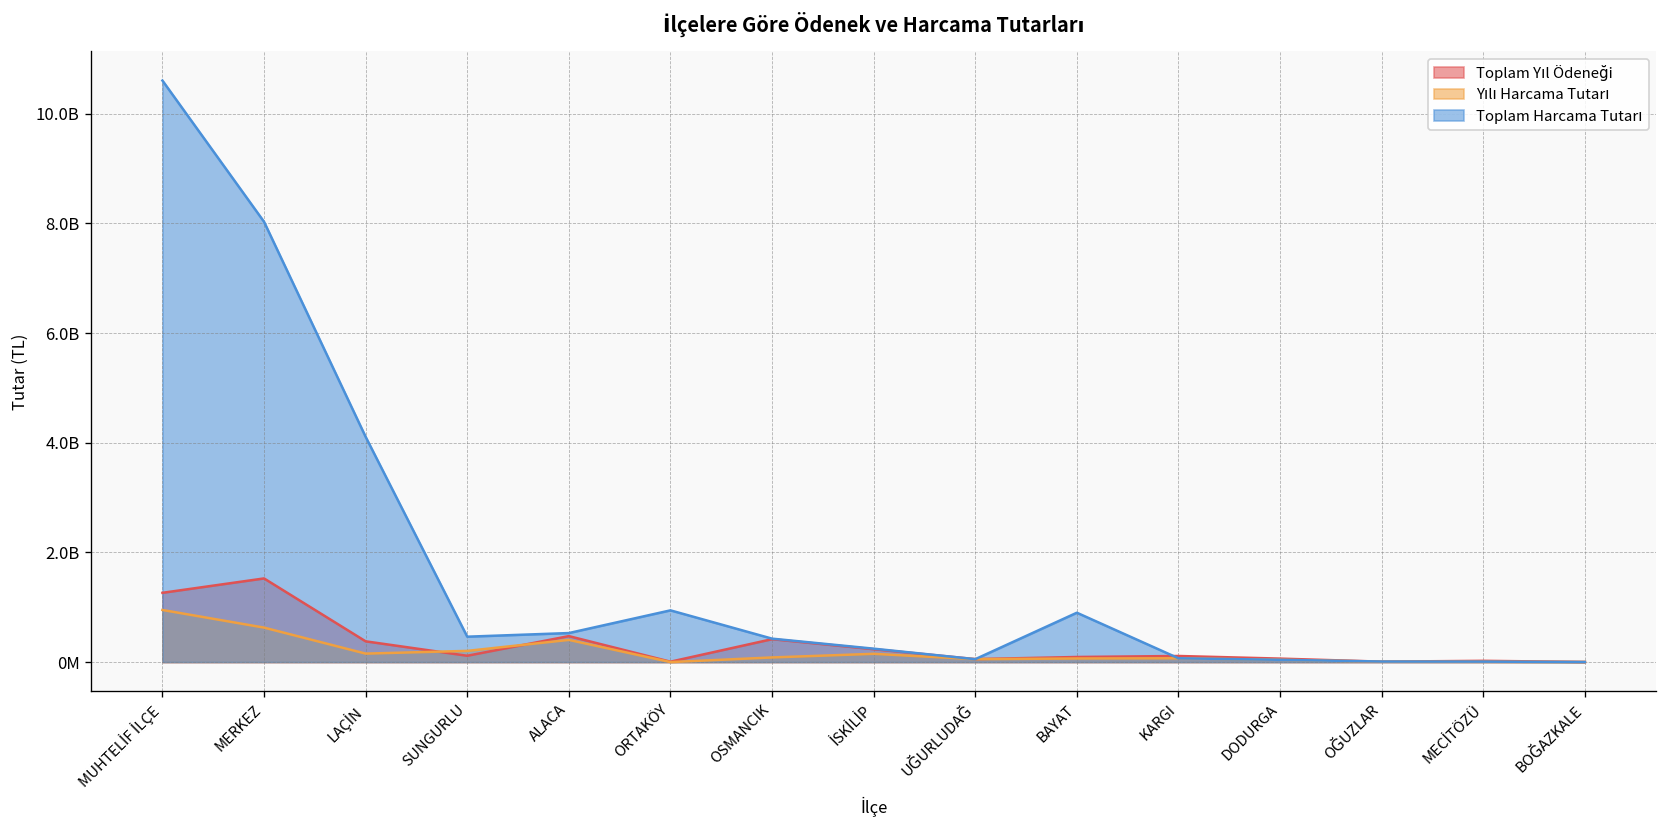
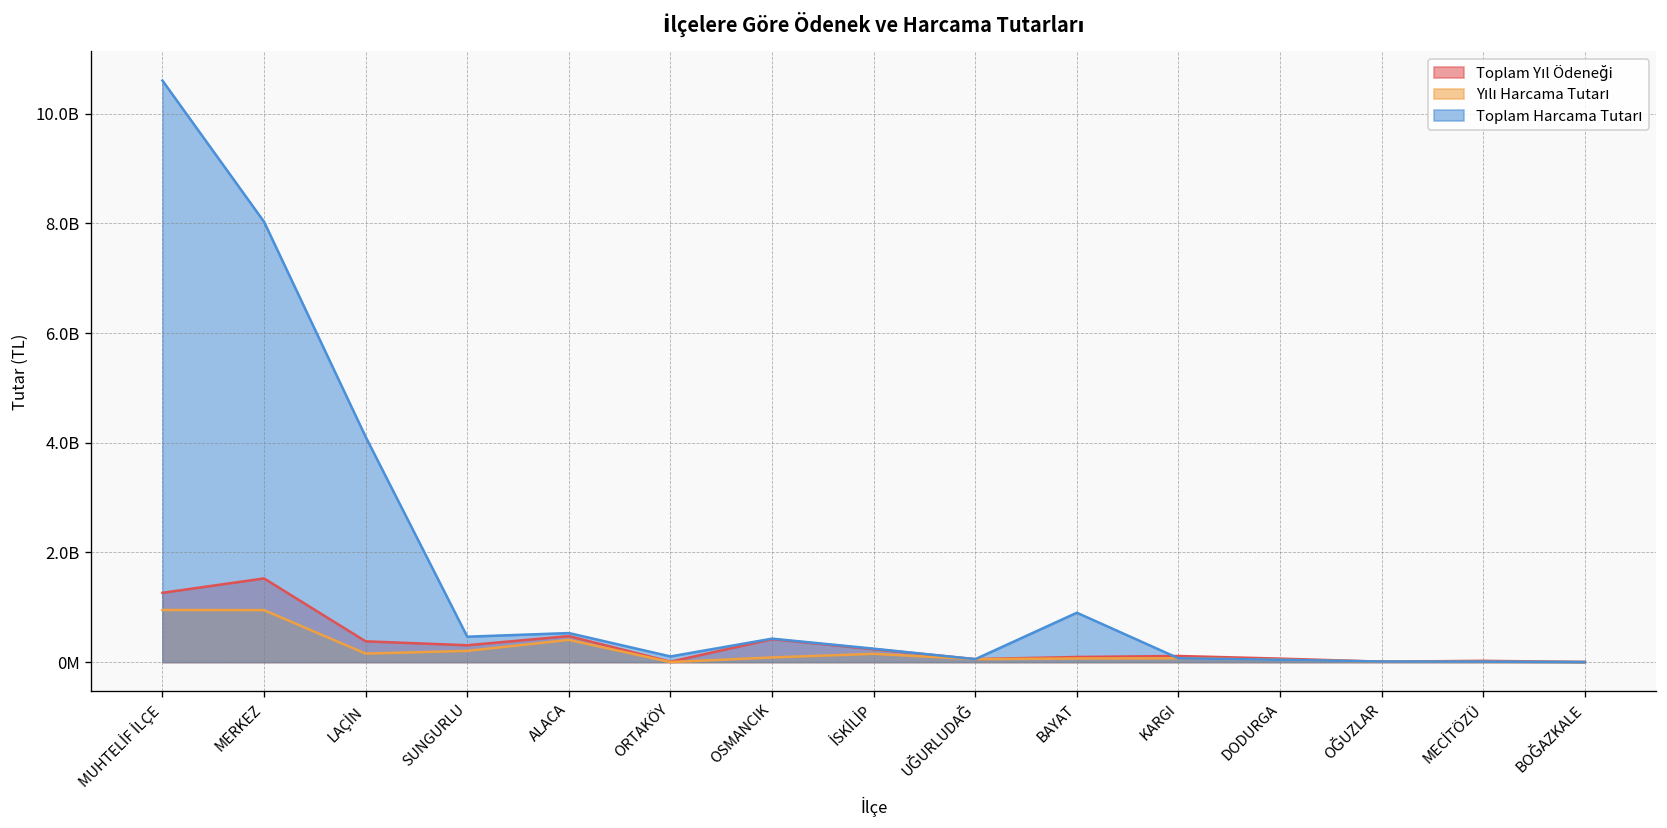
  {
    "Toplam Yıl Ödeneği": {
      "MUHTELİF İLÇE": 1300000000,
      "MERKEZ": 1500000000,
      "LAÇİN": 400000000,
-     "SUNGURLU": 100000000,
+     "SUNGURLU": 300000000,
      "ALACA": 500000000
    },
    "Yılı Harcama Tutarı": {
      "MUHTELİF İLÇE": 1000000000,
-     "MERKEZ": 600000000,
+     "MERKEZ": 900000000,
      "LAÇİN": 200000000,
      "SUNGURLU": 200000000,
      "ALACA": 400000000,
      "OSMANCIK": 100000000,
      "İSKİLİP": 200000000
    },
    "Toplam Harcama Tutarı": {
      "MUHTELİF İLÇE": 10600000000,
      "MERKEZ": 8000000000,
      "LAÇİN": 4100000000,
      "SUNGURLU": 500000000,
      "ALACA": 500000000,
-     "ORTAKÖY": 900000000,
+     "ORTAKÖY": 100000000,
      "BAYAT": 900000000
    }
  }
